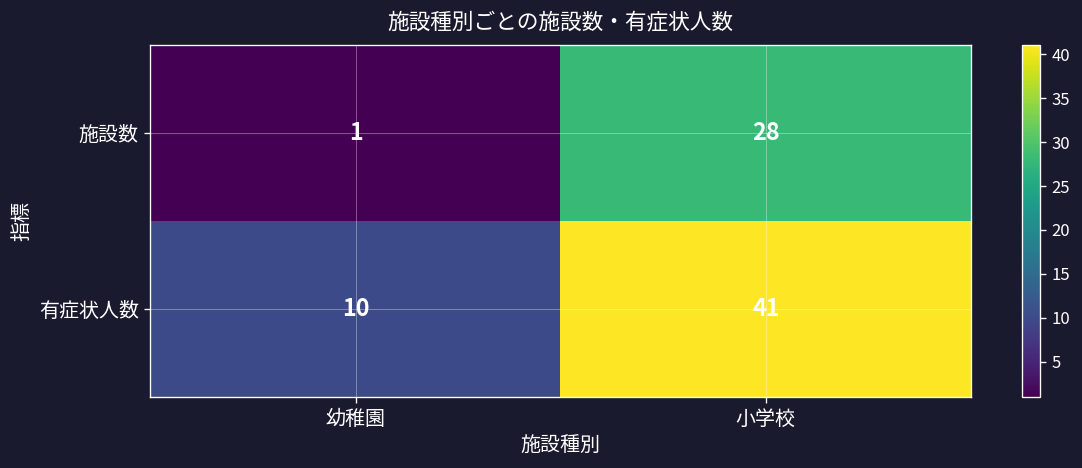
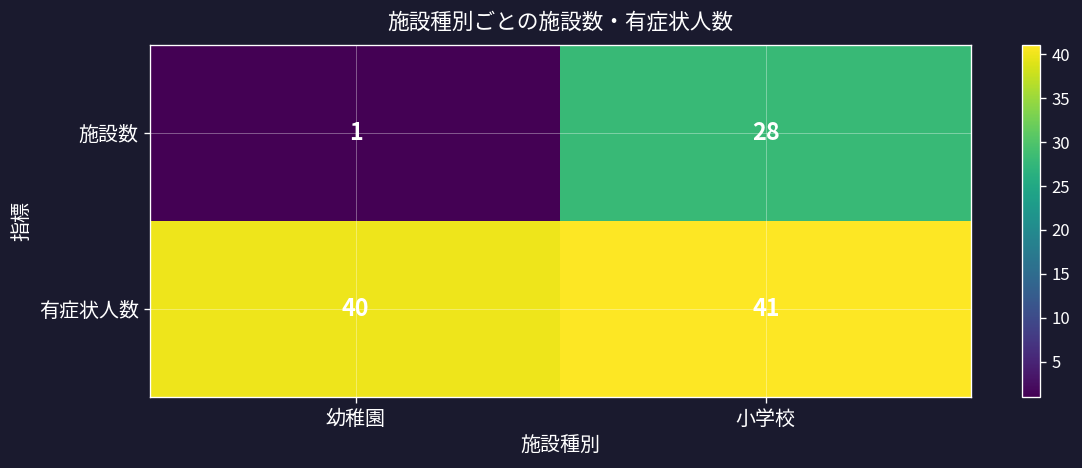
  {
    "施設数": {
      "幼稚園": 1,
      "小学校": 28
    },
    "有症状人数": {
-     "幼稚園": 10,
+     "幼稚園": 40,
      "小学校": 41
    }
  }
